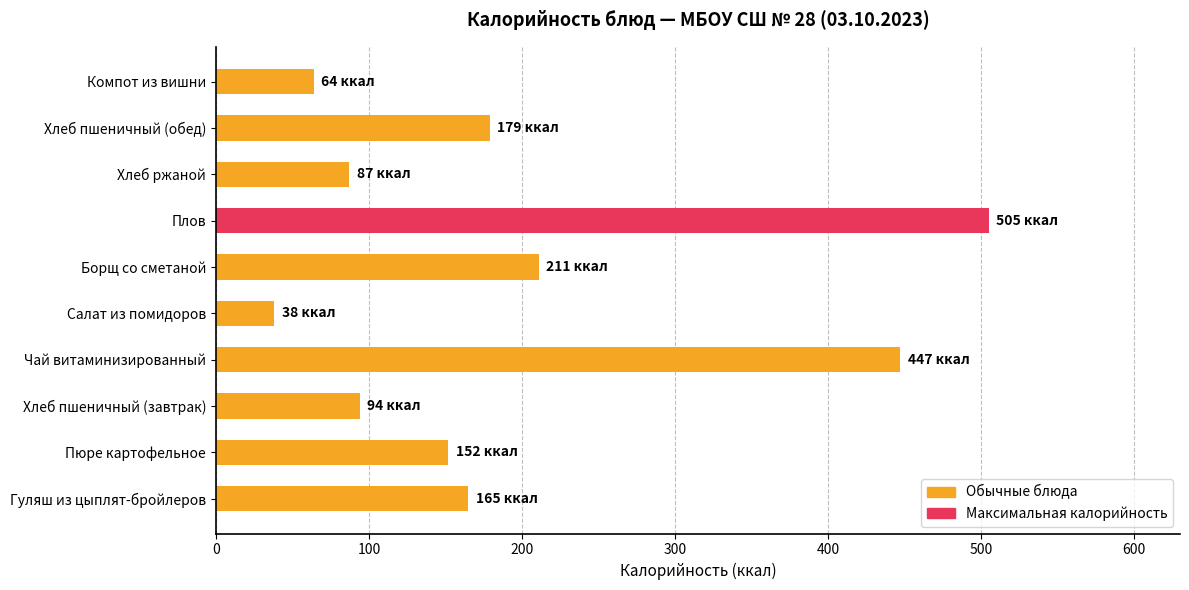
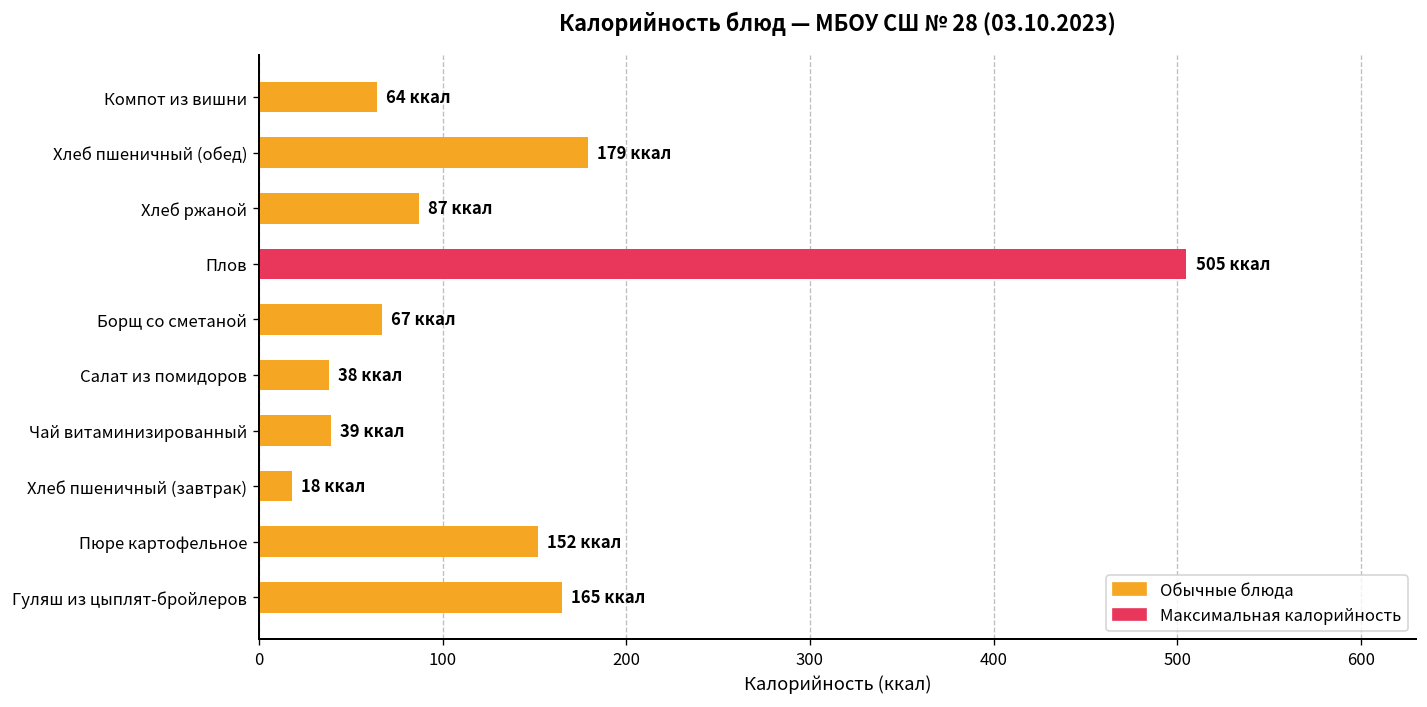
  {
    "Компот из вишни": 64,
    "Хлеб пшеничный (обед)": 179,
    "Хлеб ржаной": 87,
    "Плов": 505,
-   "Борщ со сметаной": 211,
+   "Борщ со сметаной": 67,
    "Салат из помидоров": 38,
-   "Чай витаминизированный": 447,
-   "Хлеб пшеничный (завтрак)": 94,
+   "Чай витаминизированный": 39,
+   "Хлеб пшеничный (завтрак)": 18,
    "Пюре картофельное": 152,
    "Гуляш из цыплят-бройлеров": 165
  }
